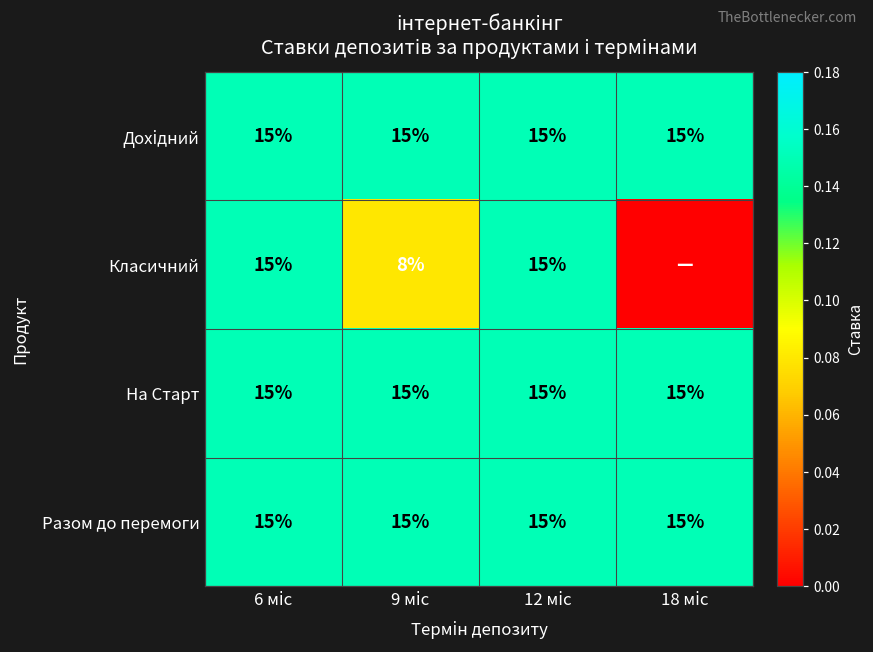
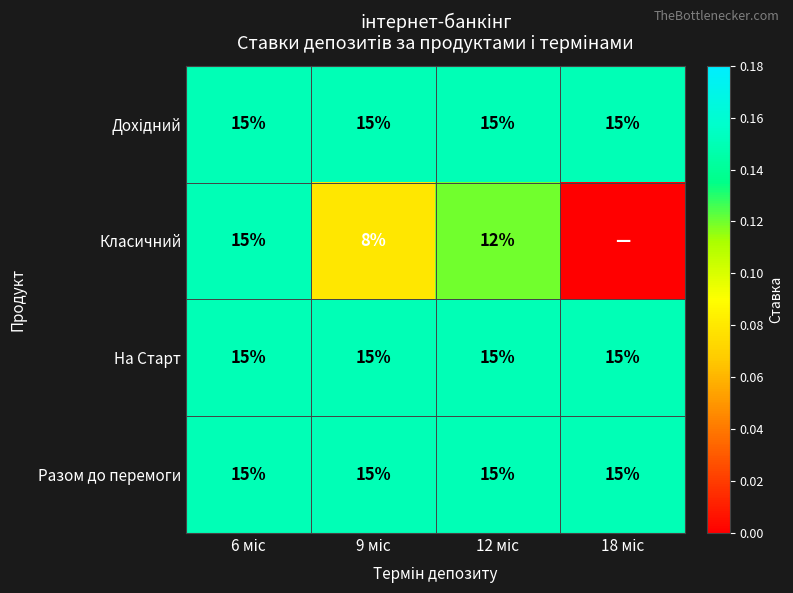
  {
    "Дохідний": {
      "6 міс": "15%",
      "9 міс": "15%",
      "12 міс": "15%",
      "18 міс": "15%"
    },
    "Класичний": {
      "6 міс": "15%",
      "9 міс": "8%",
-     "12 міс": "15%"
+     "12 міс": "12%"
    },
    "На Старт": {
      "6 міс": "15%",
      "9 міс": "15%",
      "12 міс": "15%",
      "18 міс": "15%"
    },
    "Разом до перемоги": {
      "6 міс": "15%",
      "9 міс": "15%",
      "12 міс": "15%",
      "18 міс": "15%"
    }
  }
